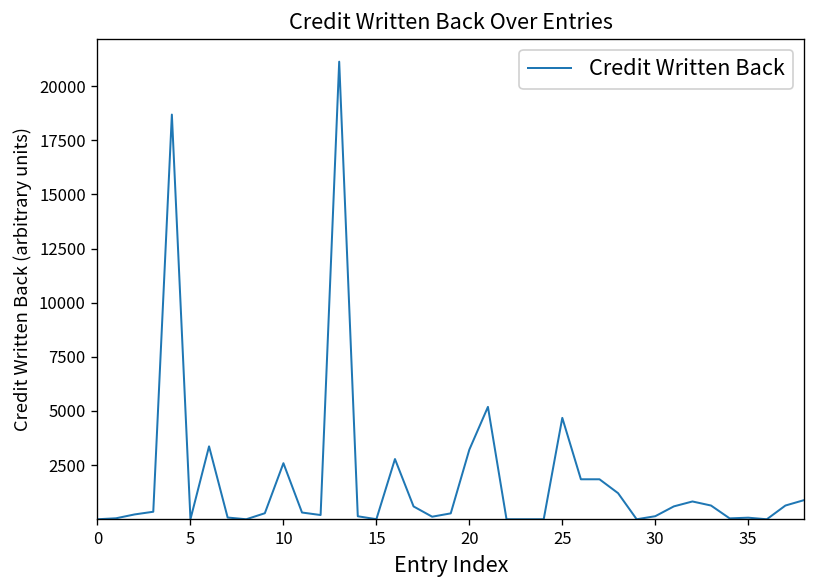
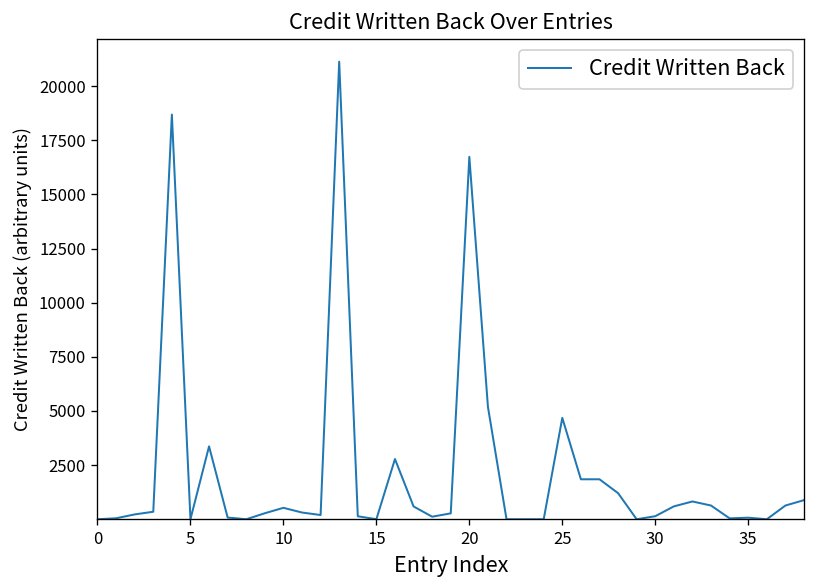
  {
    "0": 0,
    "5": 0,
-   "10": 2600,
+   "10": 500,
    "15": 0,
-   "20": 3200,
+   "20": 16700,
    "25": 4700,
    "30": 100,
    "35": 100
  }
